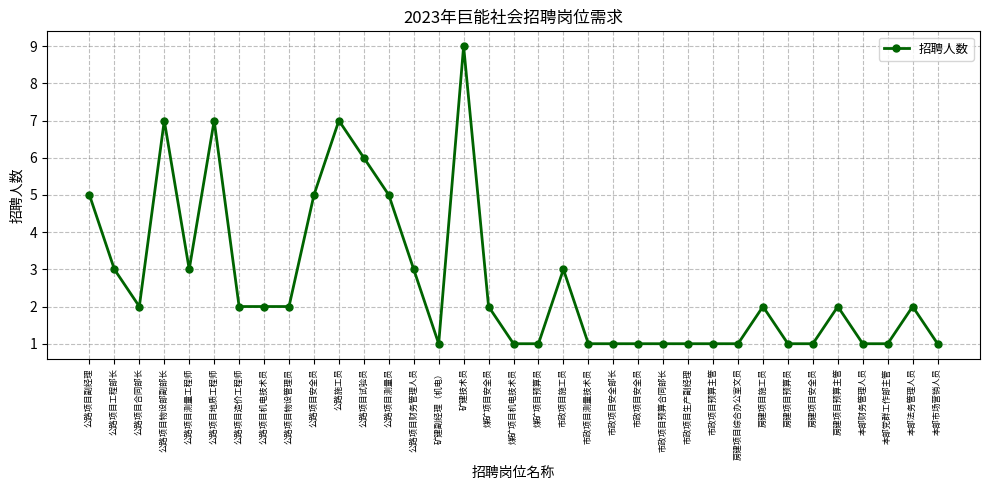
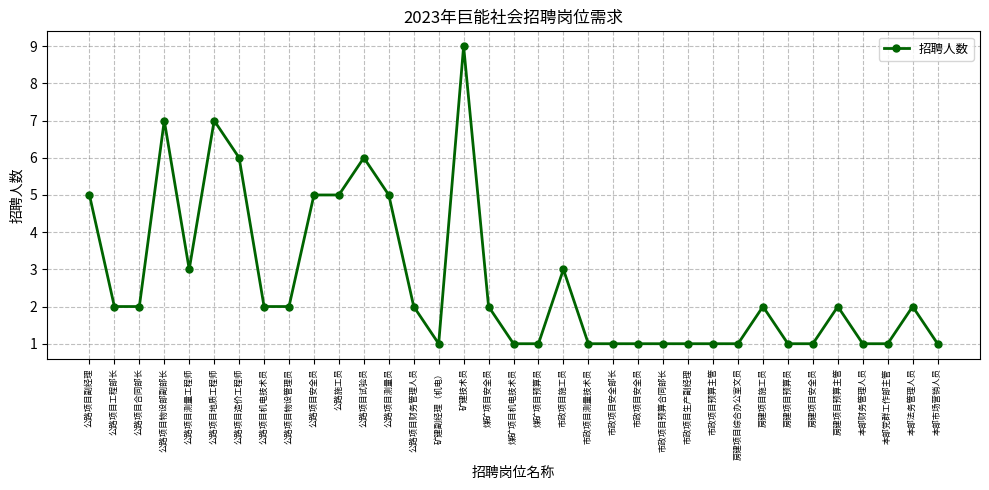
  {
    "公路项目副经理": 5,
-   "公路项目工程部长": 3,
+   "公路项目工程部长": 2,
    "公路项目合同部长": 2,
    "公路项目物设部副部长": 7,
    "公路项目测量工程师": 3,
    "公路项目地质工程师": 7,
-   "公路项目造价工程师": 2,
+   "公路项目造价工程师": 6,
    "公路项目机电技术员": 2,
    "公路项目物设管理员": 2,
    "公路项目安全员": 5,
-   "公路施工员": 7,
+   "公路施工员": 5,
    "公路项目试验员": 6,
    "公路项目测量员": 5,
-   "公路项目财务管理人员": 3,
+   "公路项目财务管理人员": 2,
    "矿建副经理（机电）": 1,
    "矿建技术员": 9,
    "煤矿项目安全员": 2,
    "煤矿项目机电技术员": 1,
    "煤矿项目预算员": 1,
    "市政项目施工员": 3,
    "市政项目测量技术员": 1,
    "市政项目安全部长": 1,
    "市政项目安全员": 1,
    "市政项目预算合同部长": 1,
    "市政项目生产副经理": 1,
    "市政项目预算主管": 1,
    "房建项目综合办公室文员": 1,
    "房建项目施工员": 2,
    "房建项目预算员": 1,
    "房建项目安全员": 1,
    "房建项目预算主管": 2,
    "本部财务管理人员": 1,
    "本部党群工作部主管": 1,
    "本部法务管理人员": 2,
    "本部市场营销人员": 1
  }
